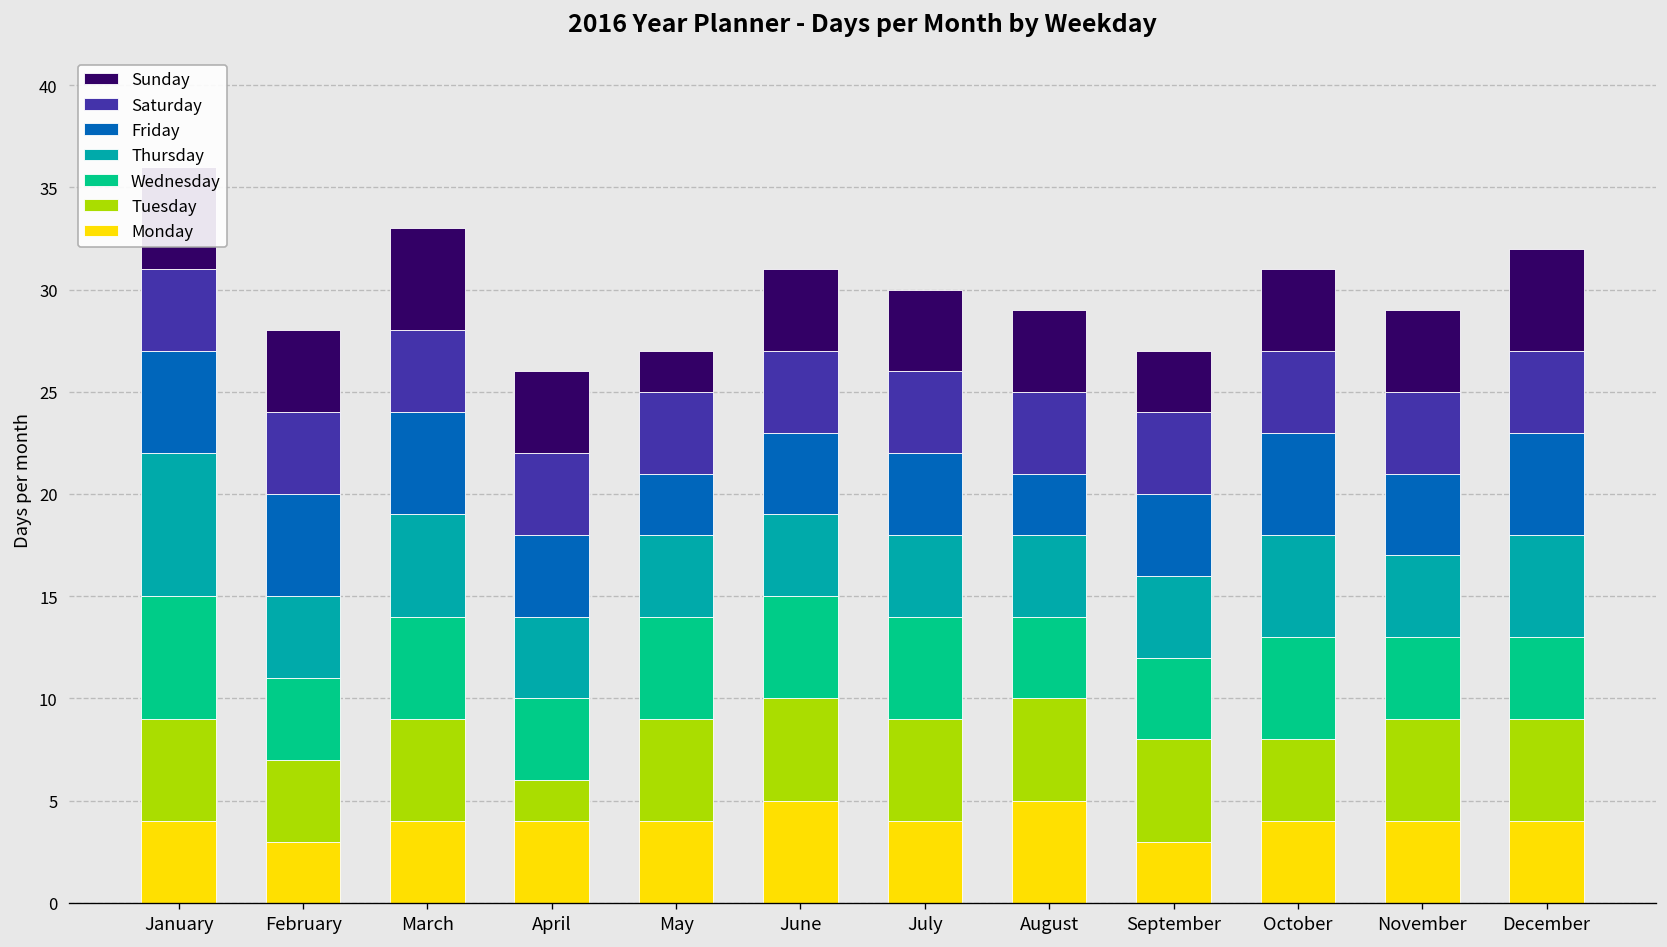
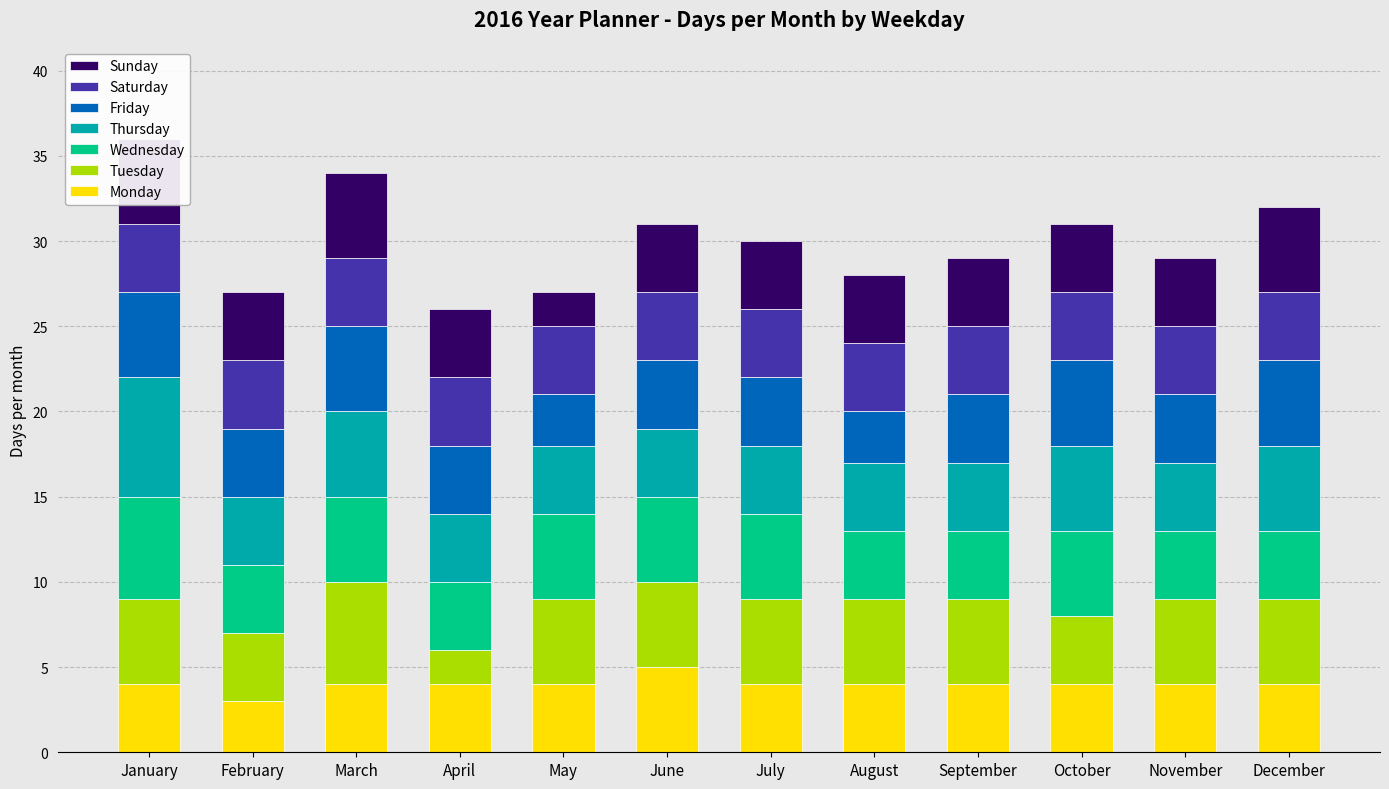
  {
    "Monday": {
      "January": 4,
      "February": 3,
      "March": 4,
      "April": 4,
      "May": 4,
      "June": 5,
      "July": 4,
-     "August": 5,
-     "September": 3,
+     "August": 4,
+     "September": 4,
      "October": 4,
      "November": 4,
      "December": 4
    },
    "Tuesday": {
      "January": 5,
      "February": 4,
-     "March": 5,
+     "March": 6,
      "April": 2,
      "May": 5,
      "June": 5,
      "July": 5,
      "August": 5,
      "September": 5,
      "October": 4,
      "November": 5,
      "December": 5
    },
    "Friday": {
      "January": 5,
-     "February": 5,
+     "February": 4,
      "March": 5,
      "April": 4,
      "May": 3,
      "June": 4,
      "July": 4,
      "August": 3,
      "September": 4,
      "October": 5,
      "November": 4,
      "December": 5
    },
    "Saturday": {
      "January": 4,
      "February": 4,
      "March": 4,
      "April": 4,
      "May": 4,
      "June": 4,
      "July": 4,
      "August": 4,
      "September": 4,
      "October": 4,
      "November": 4,
      "December": 4
    },
    "Sunday": {
      "February": 4,
      "March": 5,
      "April": 4,
      "May": 2,
      "June": 4,
      "July": 4,
      "August": 4,
-     "September": 3,
+     "September": 4,
      "October": 4,
      "November": 4,
      "December": 5
    }
  }
